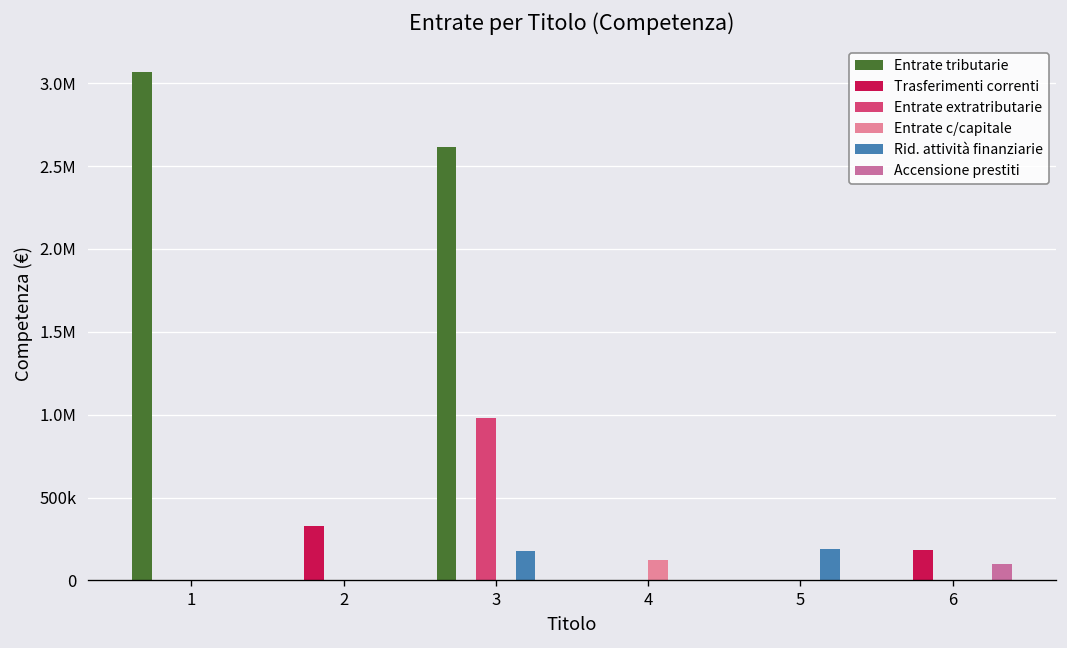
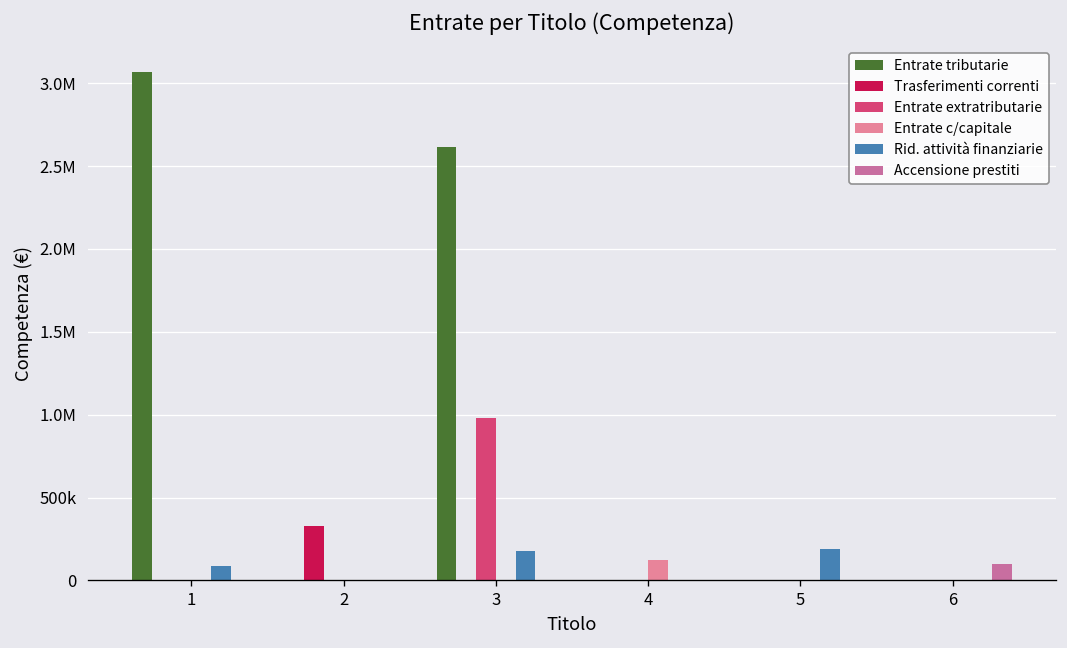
  {
    "Entrate tributarie": {
      "1": 3070000,
      "2": 0,
      "3": 2620000,
      "4": 0,
      "5": 0,
      "6": 0
    },
    "Trasferimenti correnti": {
      "1": 0,
      "2": 330000,
      "3": 0,
      "4": 0,
      "5": 0,
-     "6": 180000
+     "6": 0
    },
    "Entrate extratributarie": {
      "1": 0,
      "2": 0,
      "3": 980000,
      "4": 0,
      "5": 0,
      "6": 0
    },
    "Rid. attività finanziarie": {
-     "1": 0,
+     "1": 90000,
      "2": 0,
      "3": 180000,
      "4": 0,
      "5": 190000,
      "6": 0
    }
  }
